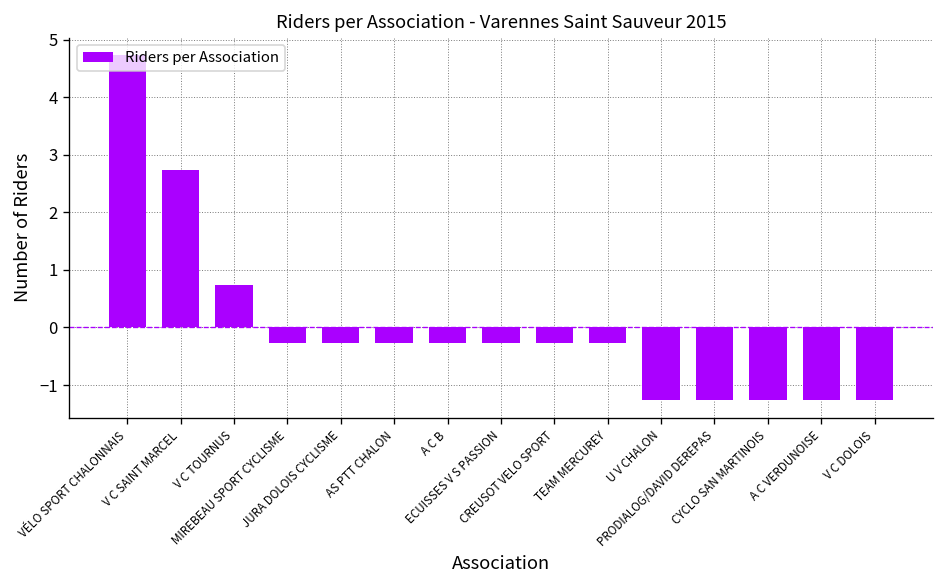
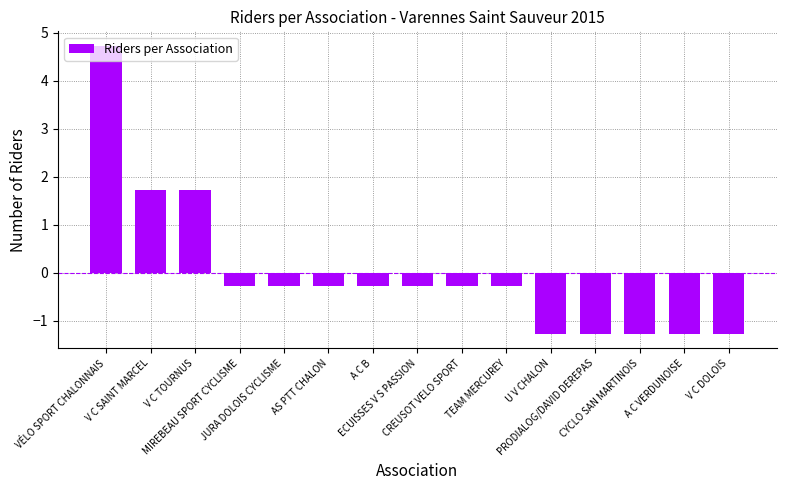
  {
-   "V C SAINT MARCEL": 2.7,
-   "V C TOURNUS": 0.7,
+   "V C SAINT MARCEL": 1.7,
+   "V C TOURNUS": 1.7,
    "MIREBEAU SPORT CYCLISME": -0.3,
    "JURA DOLOIS CYCLISME": -0.3,
    "AS PTT CHALON": -0.3,
    "A C B": -0.3,
    "ECUISSES V S PASSION": -0.3,
    "CREUSOT VELO SPORT": -0.3,
    "TEAM MERCUREY": -0.3,
    "U V CHALON": -1.3,
    "PRODIALOG/DAVID DEREPAS": -1.3,
    "CYCLO SAN MARTINOIS": -1.3,
    "A C VERDUNOISE": -1.3,
    "V C DOLOIS": -1.3
  }
